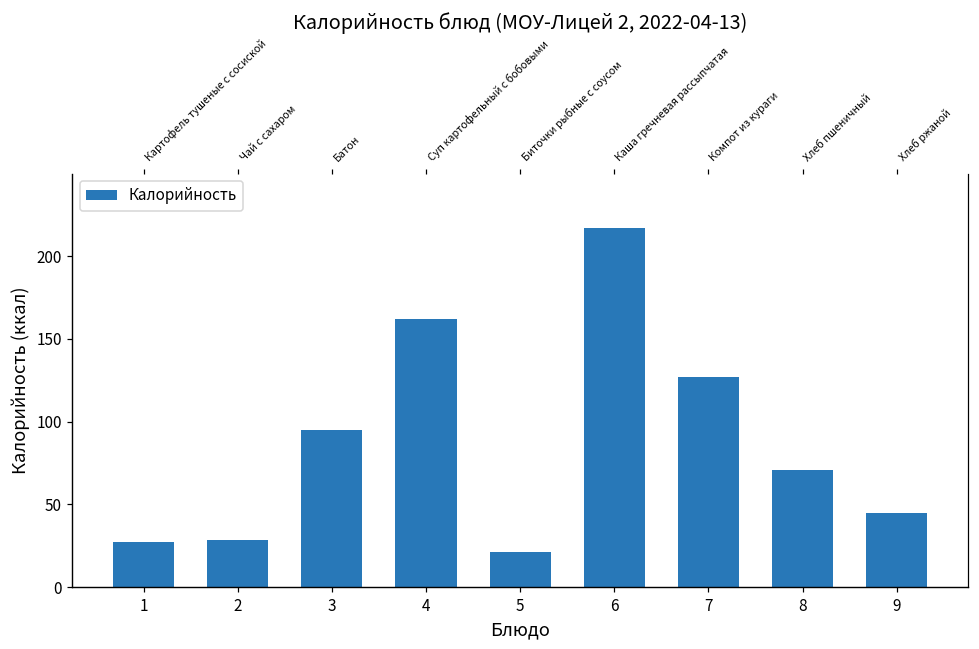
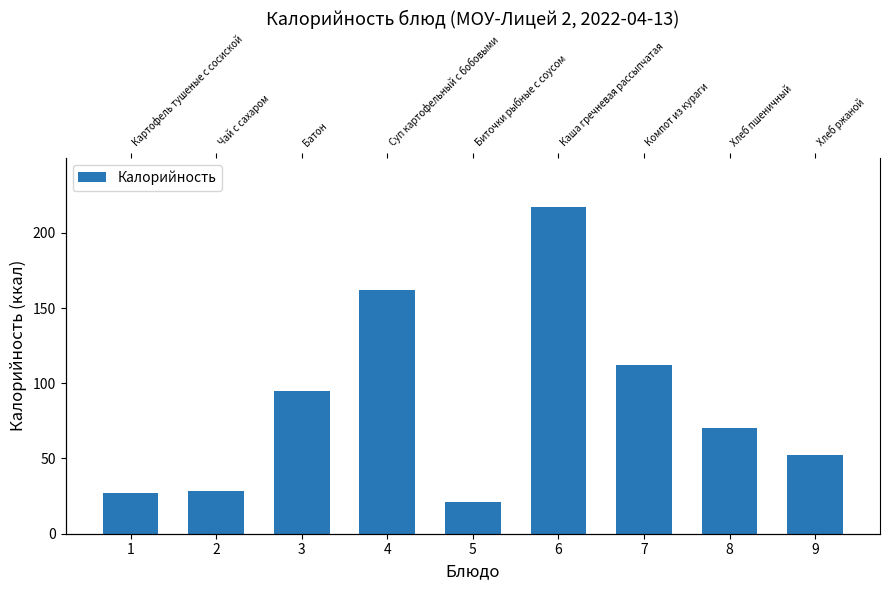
  {
    "1": 27,
    "2": 28,
    "3": 95,
    "4": 162,
    "5": 21,
    "6": 217,
-   "7": 127,
+   "7": 112,
    "8": 71,
-   "9": 45
+   "9": 52
  }
